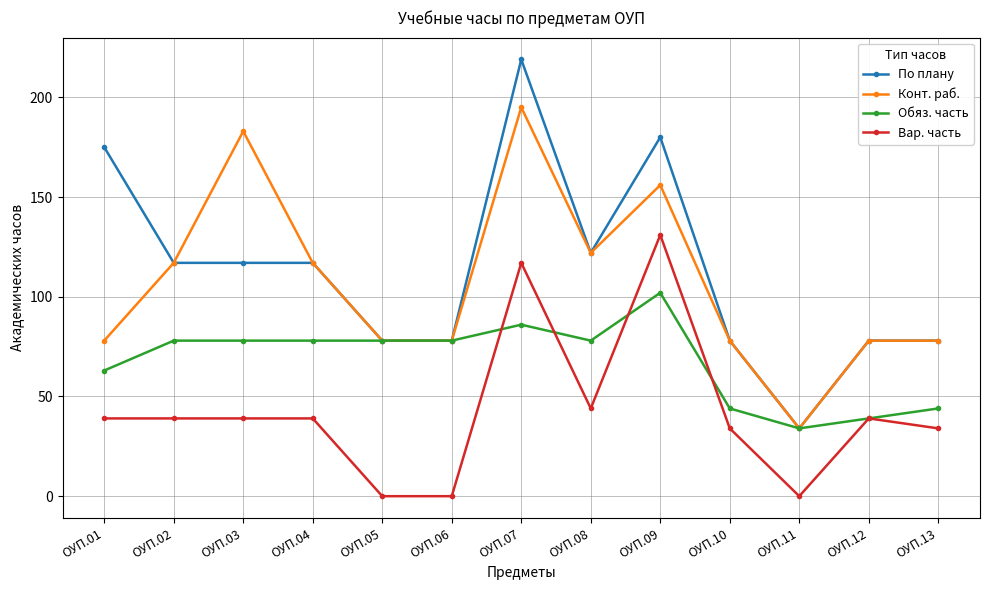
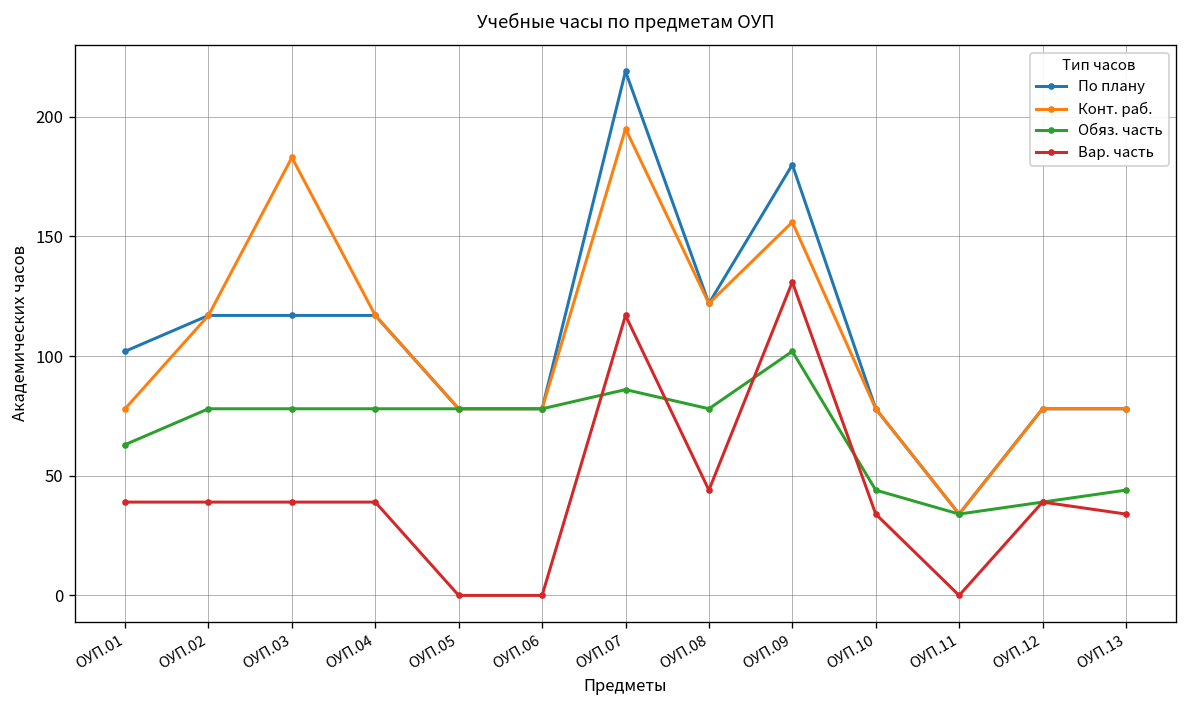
  {
    "По плану": {
-     "ОУП.01": 175,
+     "ОУП.01": 102,
      "ОУП.03": 117,
      "ОУП.07": 219,
      "ОУП.09": 180
    },
    "Конт. раб.": {
      "ОУП.01": 78,
      "ОУП.03": 183,
      "ОУП.07": 195,
      "ОУП.09": 156
    },
    "Обяз. часть": {
      "ОУП.01": 63,
      "ОУП.02": 78,
      "ОУП.03": 78,
      "ОУП.04": 78,
      "ОУП.07": 86,
      "ОУП.08": 78,
      "ОУП.09": 102,
      "ОУП.10": 44,
      "ОУП.13": 44
    },
    "Вар. часть": {
      "ОУП.01": 39,
      "ОУП.02": 39,
      "ОУП.03": 39,
      "ОУП.04": 39,
      "ОУП.05": 0,
      "ОУП.06": 0,
      "ОУП.07": 117,
      "ОУП.08": 44,
      "ОУП.09": 131,
      "ОУП.10": 34,
      "ОУП.11": 0,
      "ОУП.13": 34
    }
  }
